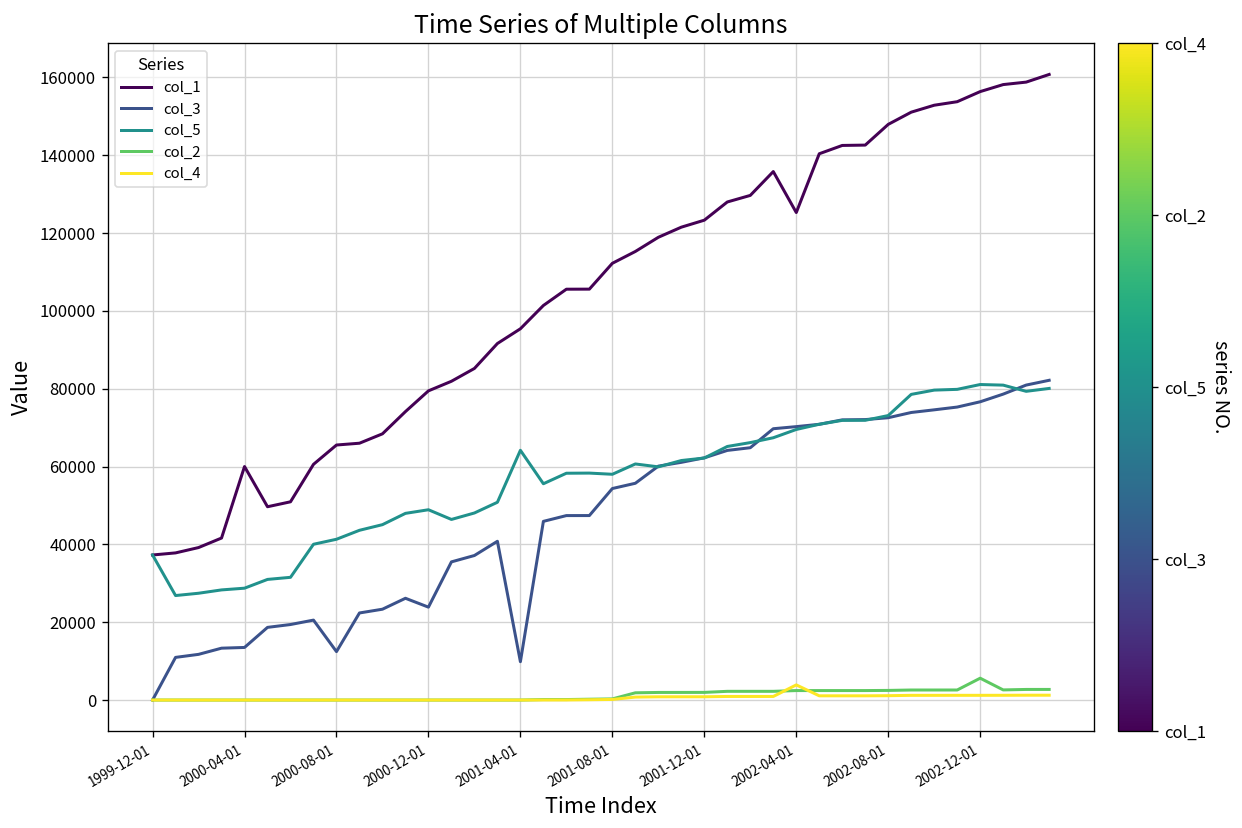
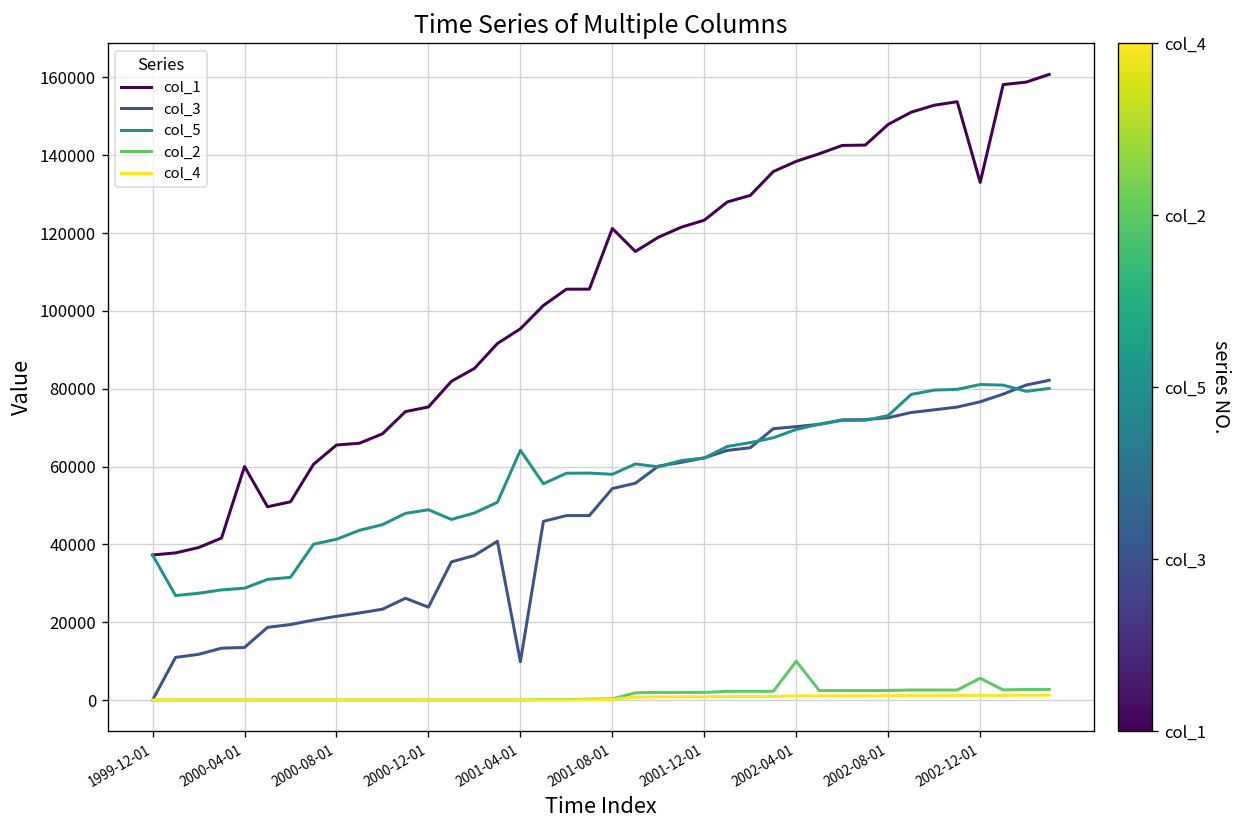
  {
    "col_1": {
      "2000-04-01": 60000,
      "2000-08-01": 66000,
-     "2000-12-01": 79000,
+     "2000-12-01": 75000,
      "2001-04-01": 95000,
-     "2001-08-01": 112000,
+     "2001-08-01": 121000,
      "2001-12-01": 123000,
-     "2002-04-01": 125000,
+     "2002-04-01": 138000,
      "2002-08-01": 148000,
-     "2002-12-01": 156000
+     "2002-12-01": 133000
    },
    "col_3": {
      "2000-04-01": 14000,
-     "2000-08-01": 12000,
+     "2000-08-01": 22000,
      "2000-12-01": 24000,
      "2001-04-01": 10000,
      "2001-08-01": 54000,
      "2002-12-01": 77000
    },
    "col_5": {
      "2000-04-01": 29000,
      "2000-08-01": 41000,
      "2000-12-01": 49000,
      "2001-04-01": 64000,
      "2001-08-01": 58000,
      "2002-12-01": 81000
    },
    "col_2": {
      "2001-12-01": 2000,
-     "2002-04-01": 2000,
+     "2002-04-01": 10000,
      "2002-08-01": 2000,
      "2002-12-01": 6000
    },
    "col_4": {
      "2001-12-01": 1000,
-     "2002-04-01": 4000,
+     "2002-04-01": 1000,
      "2002-08-01": 1000,
      "2002-12-01": 1000
    }
  }
